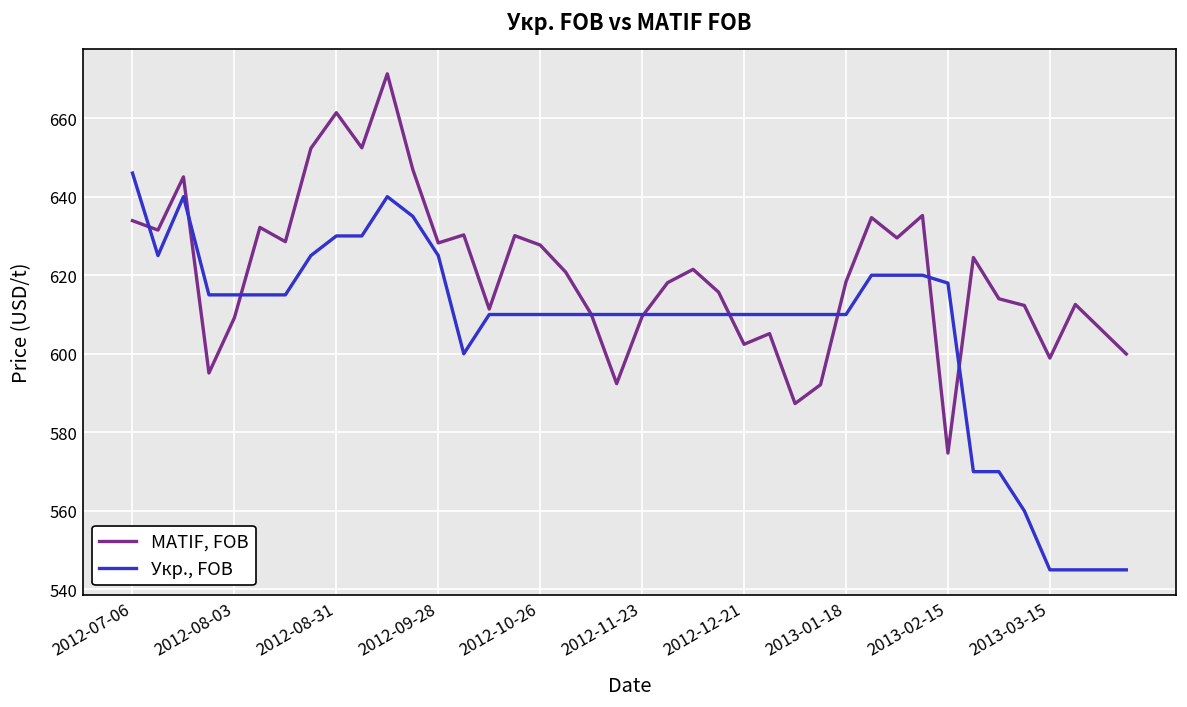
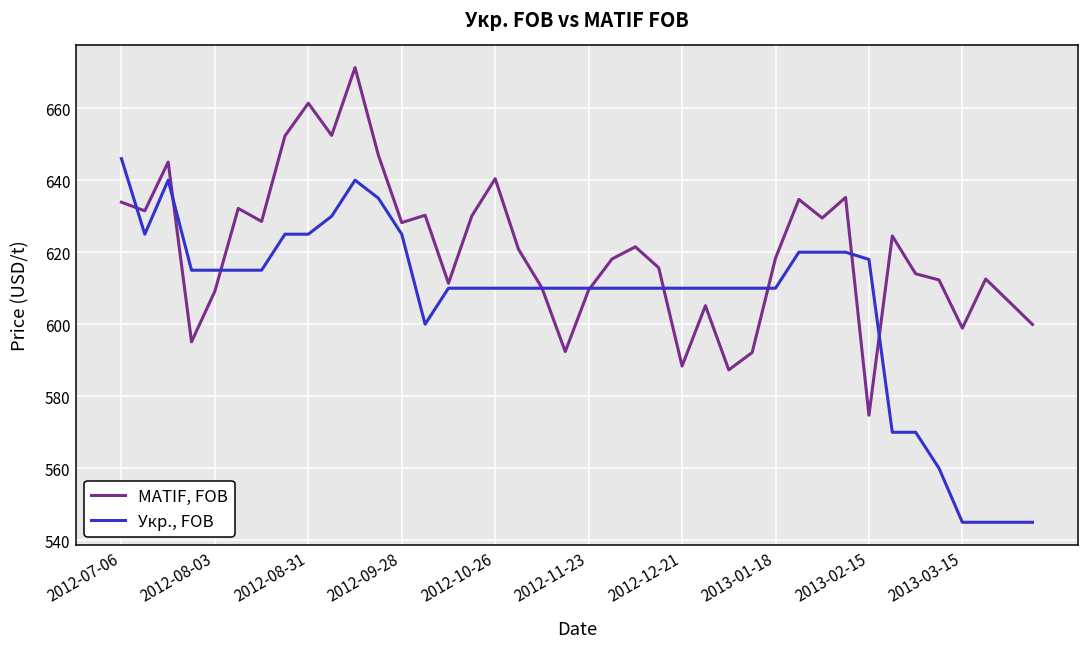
  {
    "MATIF, FOB": {
      "2012-07-06": 634,
      "2012-08-03": 609,
      "2012-08-31": 661,
      "2012-09-28": 628,
-     "2012-10-26": 628,
-     "2012-12-21": 602,
+     "2012-10-26": 640,
+     "2012-12-21": 588,
      "2013-01-18": 618,
      "2013-02-15": 575,
      "2013-03-15": 599
    },
    "Укр., FOB": {
      "2012-07-06": 646,
      "2012-08-03": 615,
-     "2012-08-31": 630,
+     "2012-08-31": 625,
      "2012-09-28": 625,
      "2012-10-26": 610,
      "2012-12-21": 610,
      "2013-01-18": 610,
      "2013-02-15": 618,
      "2013-03-15": 545
    }
  }
